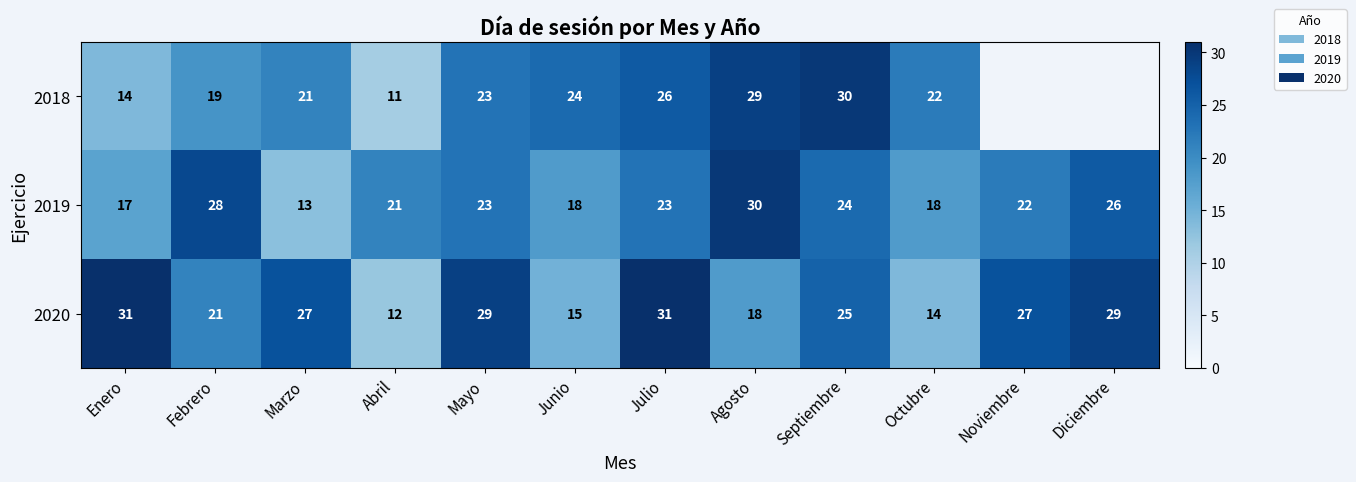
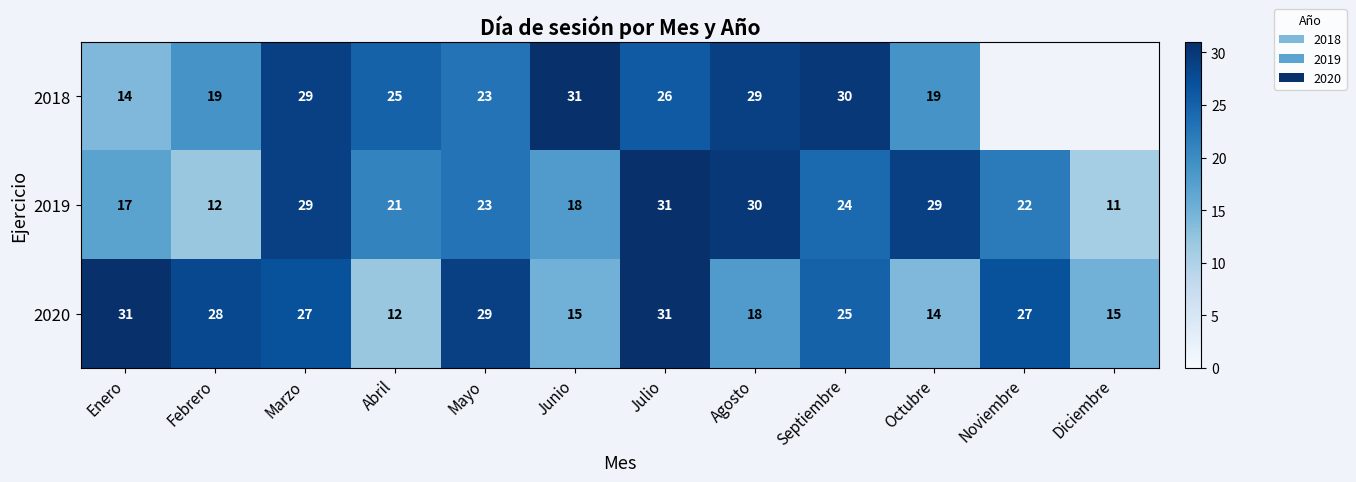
  {
    "2018": {
      "Enero": 14,
      "Febrero": 19,
-     "Marzo": 21,
-     "Abril": 11,
+     "Marzo": 29,
+     "Abril": 25,
      "Mayo": 23,
-     "Junio": 24,
+     "Junio": 31,
      "Julio": 26,
      "Agosto": 29,
      "Septiembre": 30,
-     "Octubre": 22
+     "Octubre": 19
    },
    "2019": {
      "Enero": 17,
-     "Febrero": 28,
-     "Marzo": 13,
+     "Febrero": 12,
+     "Marzo": 29,
      "Abril": 21,
      "Mayo": 23,
      "Junio": 18,
-     "Julio": 23,
+     "Julio": 31,
      "Agosto": 30,
      "Septiembre": 24,
-     "Octubre": 18,
+     "Octubre": 29,
      "Noviembre": 22,
-     "Diciembre": 26
+     "Diciembre": 11
    },
    "2020": {
      "Enero": 31,
-     "Febrero": 21,
+     "Febrero": 28,
      "Marzo": 27,
      "Abril": 12,
      "Mayo": 29,
      "Junio": 15,
      "Julio": 31,
      "Agosto": 18,
      "Septiembre": 25,
      "Octubre": 14,
      "Noviembre": 27,
-     "Diciembre": 29
+     "Diciembre": 15
    }
  }
